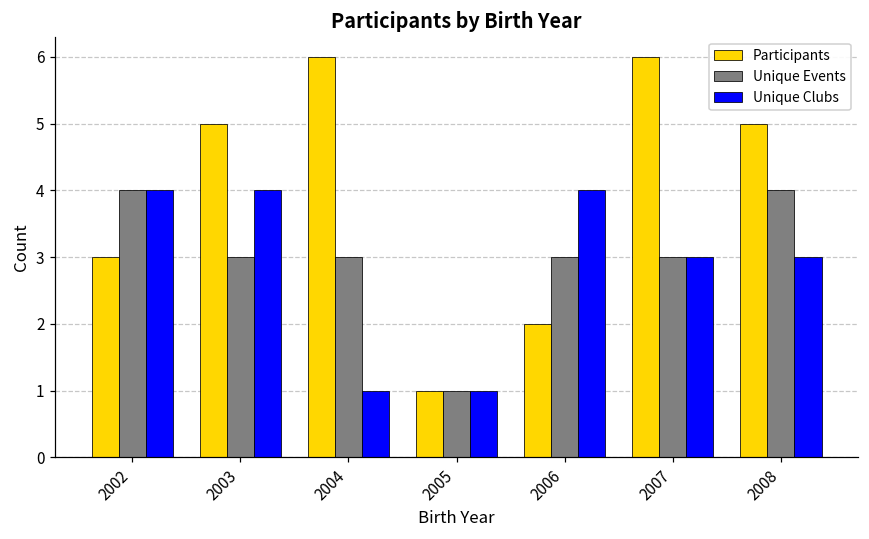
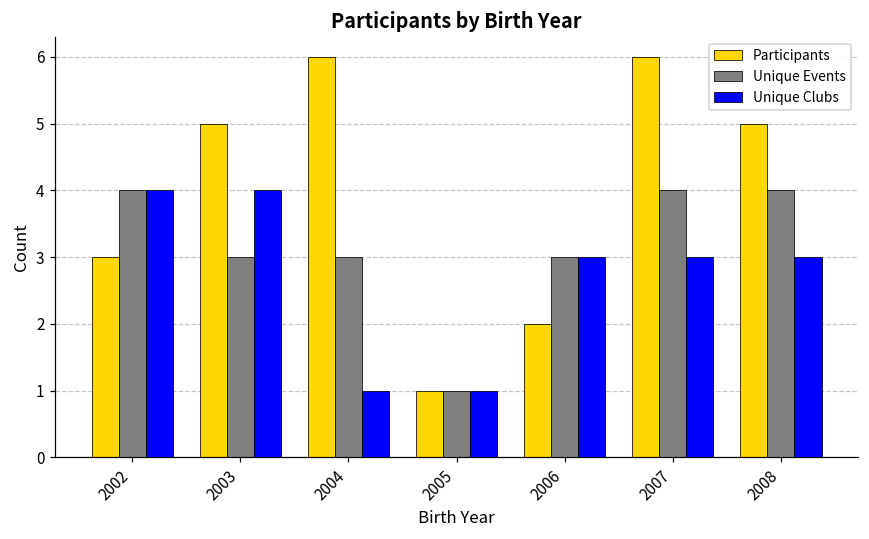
  {
    "Participants": {
      "2002": 3,
      "2003": 5,
      "2004": 6,
      "2005": 1,
      "2006": 2,
      "2007": 6,
      "2008": 5
    },
    "Unique Events": {
      "2002": 4,
      "2003": 3,
      "2004": 3,
      "2005": 1,
      "2006": 3,
-     "2007": 3,
+     "2007": 4,
      "2008": 4
    },
    "Unique Clubs": {
      "2002": 4,
      "2003": 4,
      "2004": 1,
      "2005": 1,
-     "2006": 4,
+     "2006": 3,
      "2007": 3,
      "2008": 3
    }
  }
